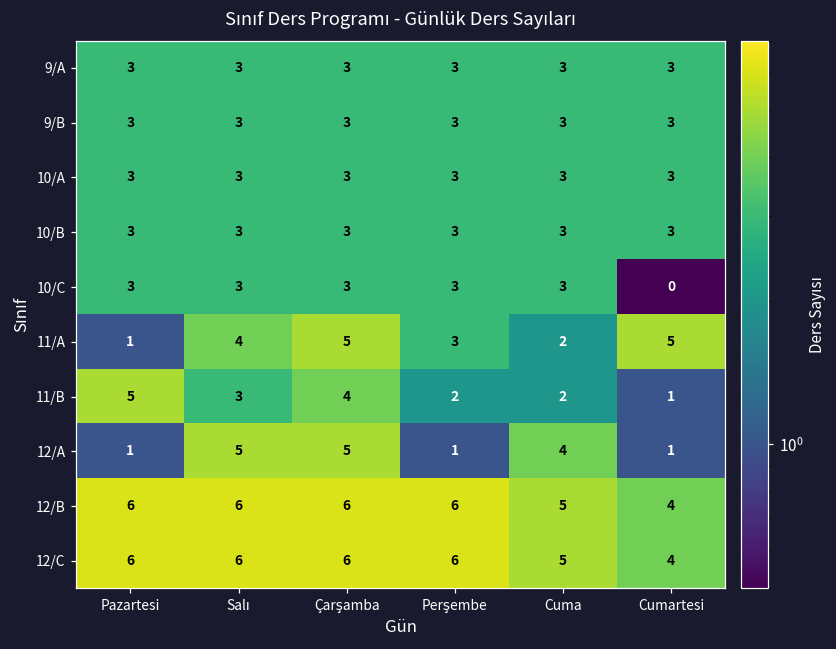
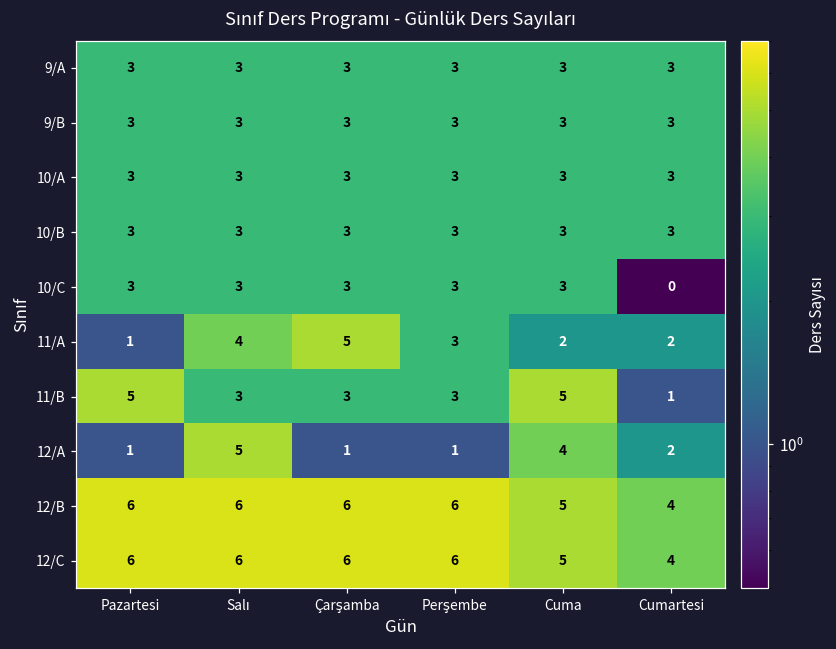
  {
    "9/A": {
      "Pazartesi": 3,
      "Salı": 3,
      "Çarşamba": 3,
      "Perşembe": 3,
      "Cuma": 3,
      "Cumartesi": 3
    },
    "9/B": {
      "Pazartesi": 3,
      "Salı": 3,
      "Çarşamba": 3,
      "Perşembe": 3,
      "Cuma": 3,
      "Cumartesi": 3
    },
    "10/A": {
      "Pazartesi": 3,
      "Salı": 3,
      "Çarşamba": 3,
      "Perşembe": 3,
      "Cuma": 3,
      "Cumartesi": 3
    },
    "10/B": {
      "Pazartesi": 3,
      "Salı": 3,
      "Çarşamba": 3,
      "Perşembe": 3,
      "Cuma": 3,
      "Cumartesi": 3
    },
    "10/C": {
      "Pazartesi": 3,
      "Salı": 3,
      "Çarşamba": 3,
      "Perşembe": 3,
      "Cuma": 3,
      "Cumartesi": 0
    },
    "11/A": {
      "Pazartesi": 1,
      "Salı": 4,
      "Çarşamba": 5,
      "Perşembe": 3,
      "Cuma": 2,
-     "Cumartesi": 5
+     "Cumartesi": 2
    },
    "11/B": {
      "Pazartesi": 5,
      "Salı": 3,
-     "Çarşamba": 4,
-     "Perşembe": 2,
-     "Cuma": 2,
+     "Çarşamba": 3,
+     "Perşembe": 3,
+     "Cuma": 5,
      "Cumartesi": 1
    },
    "12/A": {
      "Pazartesi": 1,
      "Salı": 5,
-     "Çarşamba": 5,
+     "Çarşamba": 1,
      "Perşembe": 1,
      "Cuma": 4,
-     "Cumartesi": 1
+     "Cumartesi": 2
    },
    "12/B": {
      "Pazartesi": 6,
      "Salı": 6,
      "Çarşamba": 6,
      "Perşembe": 6,
      "Cuma": 5,
      "Cumartesi": 4
    },
    "12/C": {
      "Pazartesi": 6,
      "Salı": 6,
      "Çarşamba": 6,
      "Perşembe": 6,
      "Cuma": 5,
      "Cumartesi": 4
    }
  }
